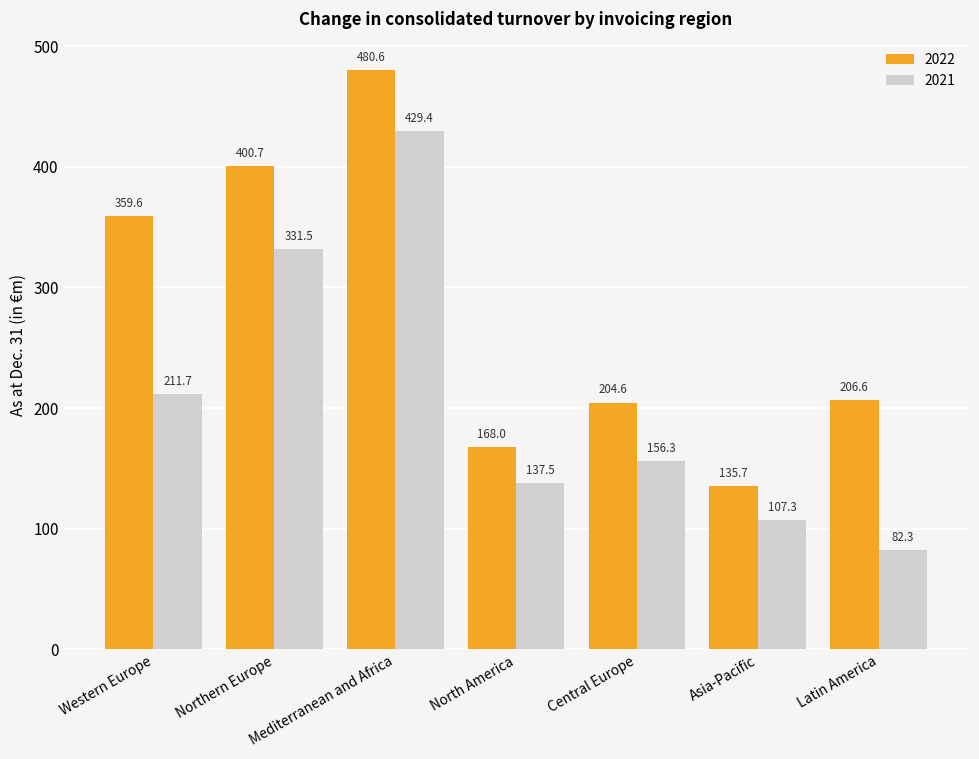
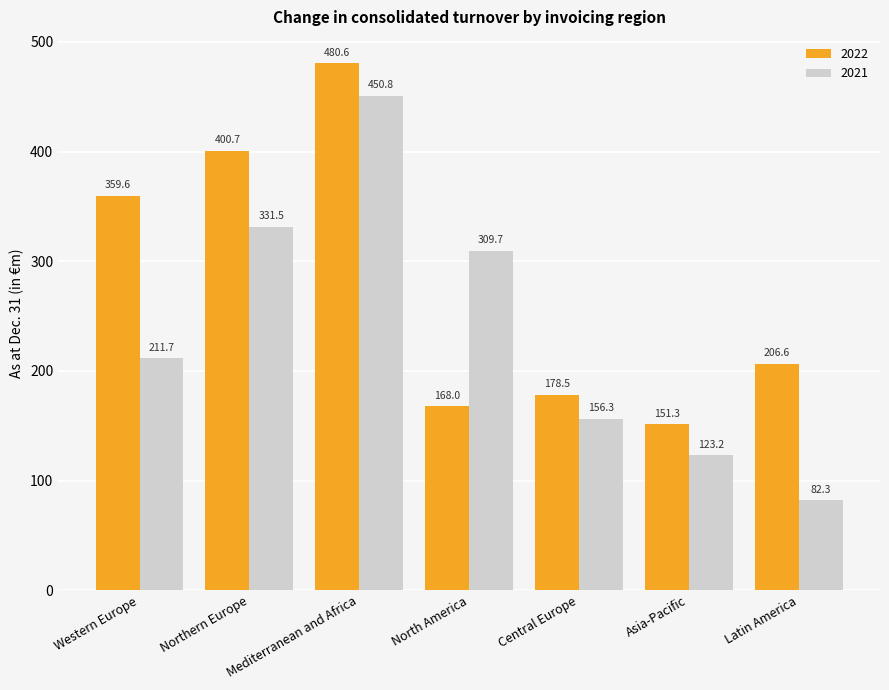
  {
    "2022": {
      "Western Europe": 359.6,
      "Northern Europe": 400.7,
      "Mediterranean and Africa": 480.6,
      "North America": 168.0,
-     "Central Europe": 204.6,
-     "Asia-Pacific": 135.7,
+     "Central Europe": 178.5,
+     "Asia-Pacific": 151.3,
      "Latin America": 206.6
    },
    "2021": {
      "Western Europe": 211.7,
      "Northern Europe": 331.5,
-     "Mediterranean and Africa": 429.4,
-     "North America": 137.5,
+     "Mediterranean and Africa": 450.8,
+     "North America": 309.7,
      "Central Europe": 156.3,
-     "Asia-Pacific": 107.3,
+     "Asia-Pacific": 123.2,
      "Latin America": 82.3
    }
  }
